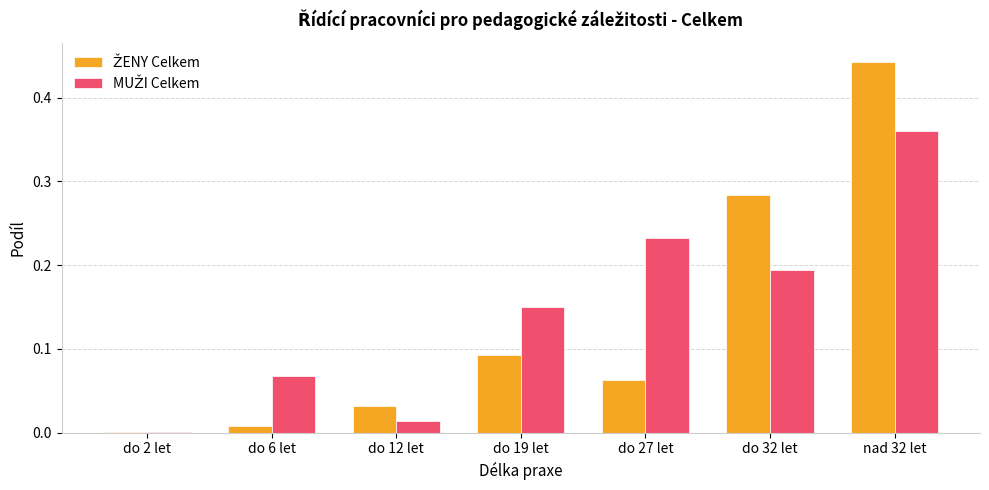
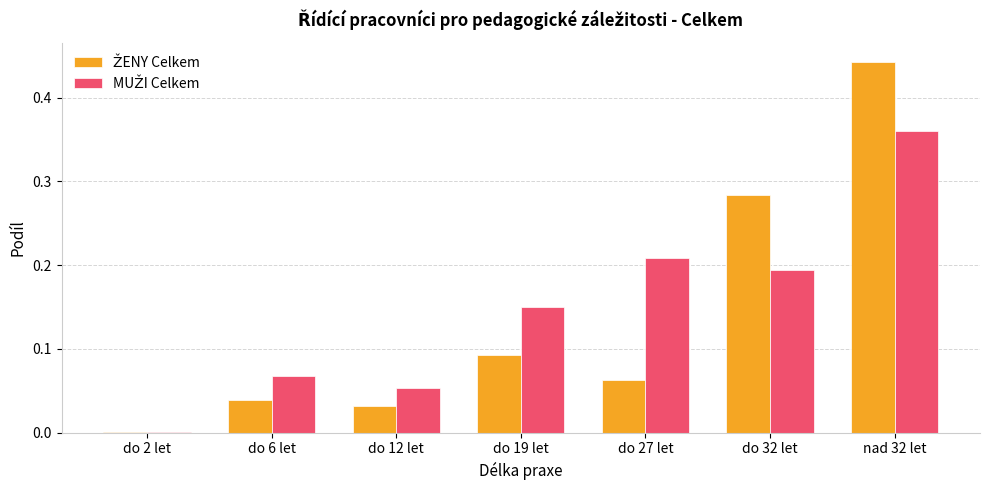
  {
    "ŽENY Celkem": {
-     "do 6 let": 0.01,
+     "do 6 let": 0.04,
      "do 12 let": 0.03,
      "do 19 let": 0.09,
      "do 27 let": 0.06,
      "do 32 let": 0.28,
      "nad 32 let": 0.44
    },
    "MUŽI Celkem": {
      "do 6 let": 0.07,
-     "do 12 let": 0.01,
+     "do 12 let": 0.05,
      "do 19 let": 0.15,
-     "do 27 let": 0.23,
+     "do 27 let": 0.21,
      "do 32 let": 0.19,
      "nad 32 let": 0.36
    }
  }
